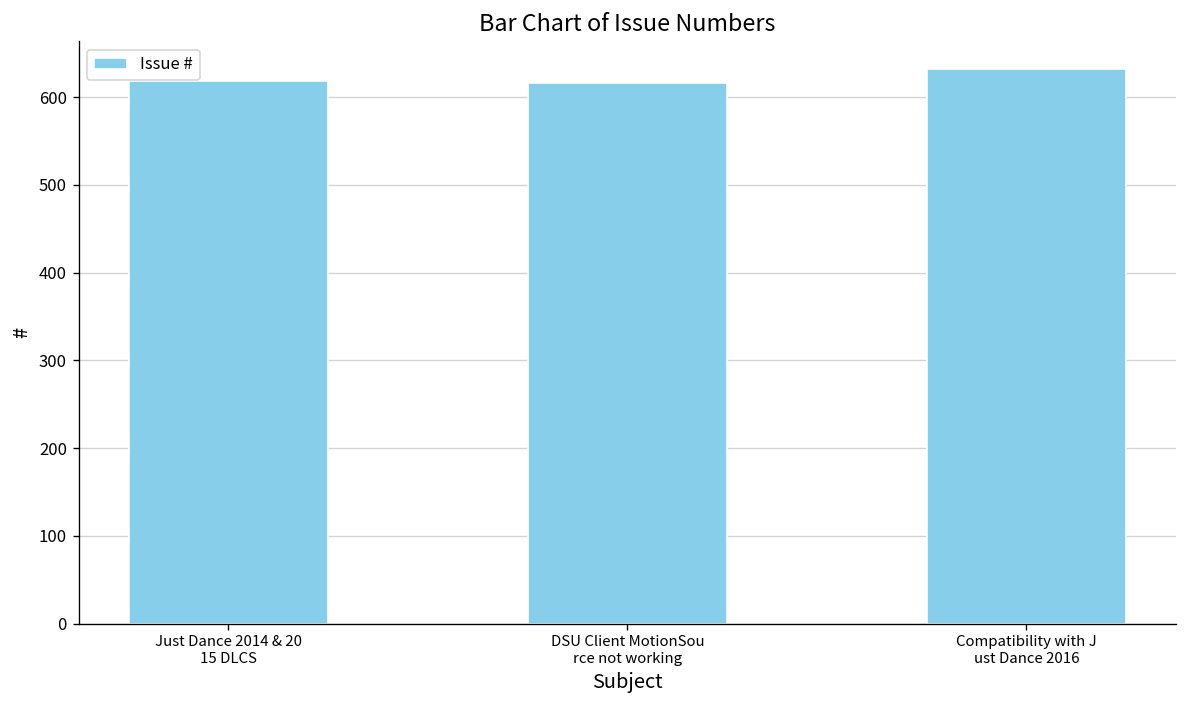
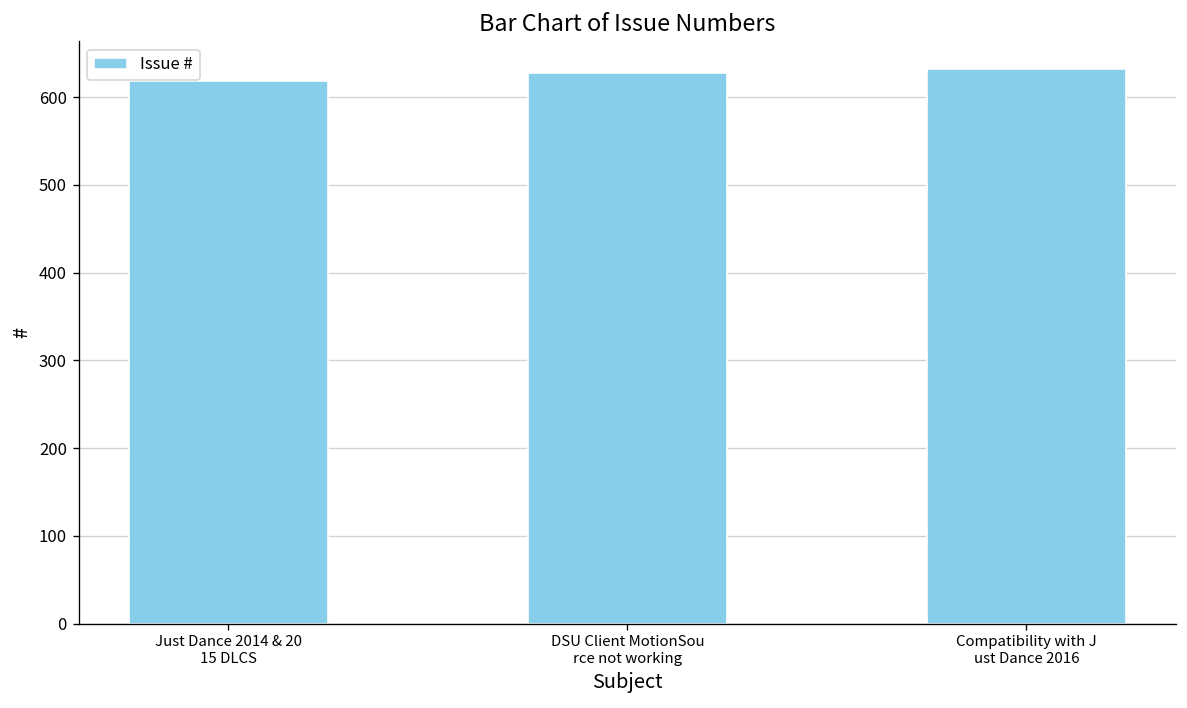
  {
    "Just Dance 2014 & 20 15 DLCS": 620,
-   "DSU Client MotionSou rce not working": 620,
+   "DSU Client MotionSou rce not working": 630,
    "Compatibility with J ust Dance 2016": 630
  }
